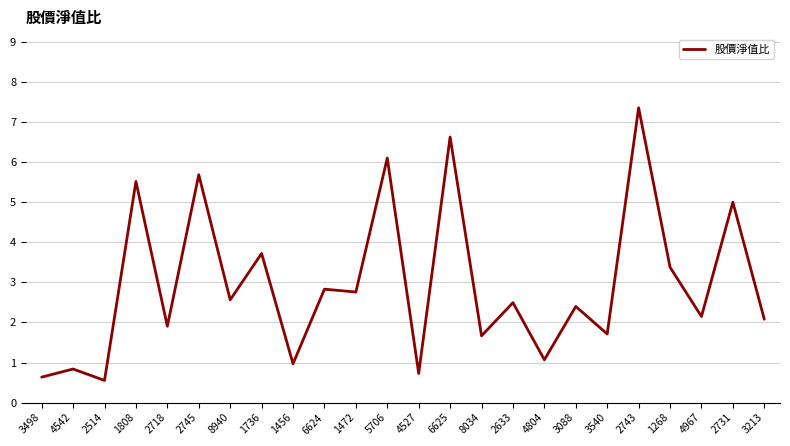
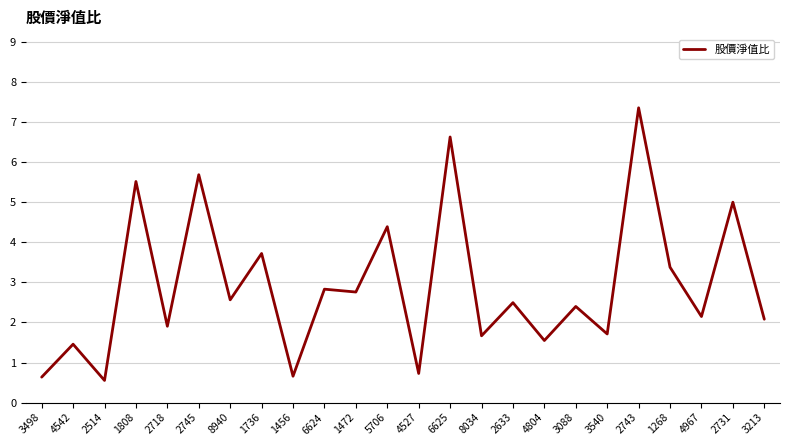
  {
    "3498": 0.6,
-   "4542": 0.8,
+   "4542": 1.5,
    "2514": 0.6,
    "1808": 5.5,
    "2718": 1.9,
    "2745": 5.7,
    "8940": 2.6,
    "1736": 3.7,
-   "1456": 1.0,
+   "1456": 0.7,
    "6624": 2.8,
    "1472": 2.8,
-   "5706": 6.1,
+   "5706": 4.4,
    "4527": 0.7,
    "6625": 6.6,
    "8034": 1.7,
    "2633": 2.5,
-   "4804": 1.1,
+   "4804": 1.5,
    "3088": 2.4,
    "3540": 1.7,
    "2743": 7.4,
    "1268": 3.4,
    "4967": 2.1,
    "2731": 5.0,
    "3213": 2.1
  }
